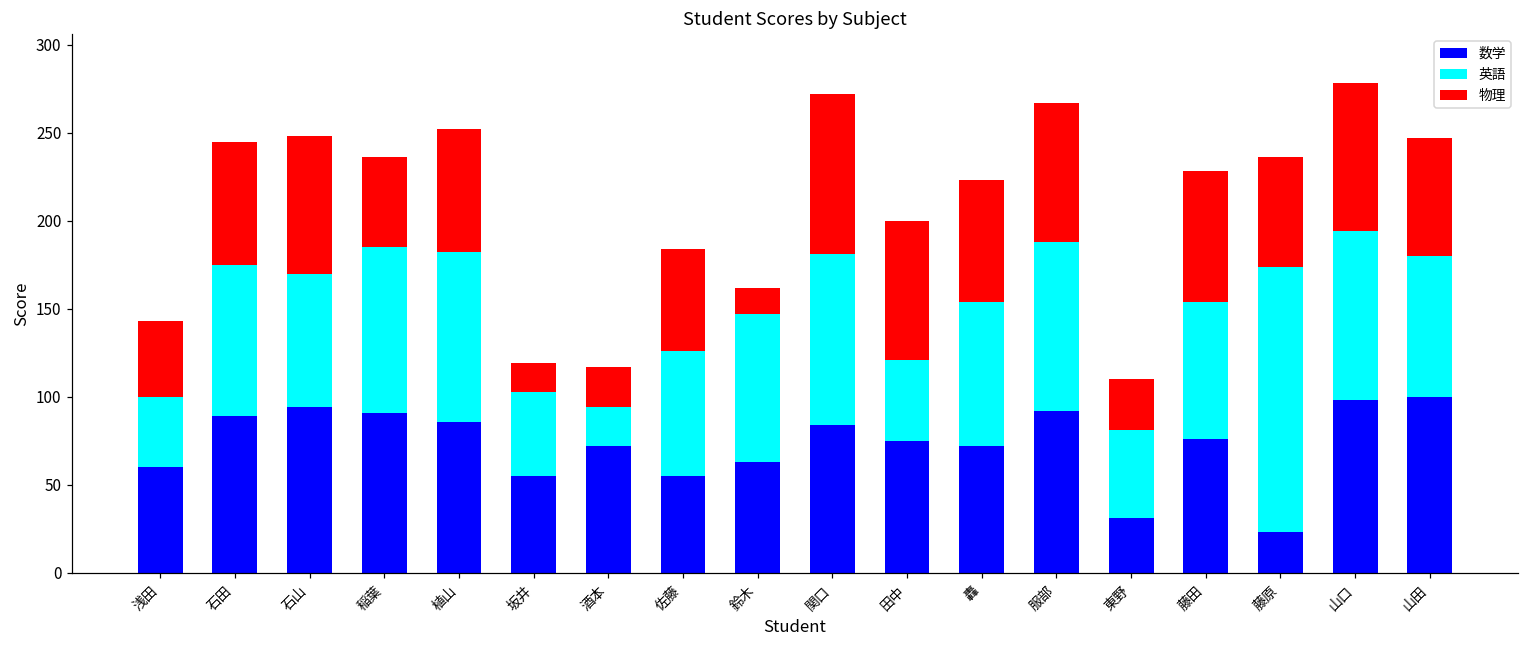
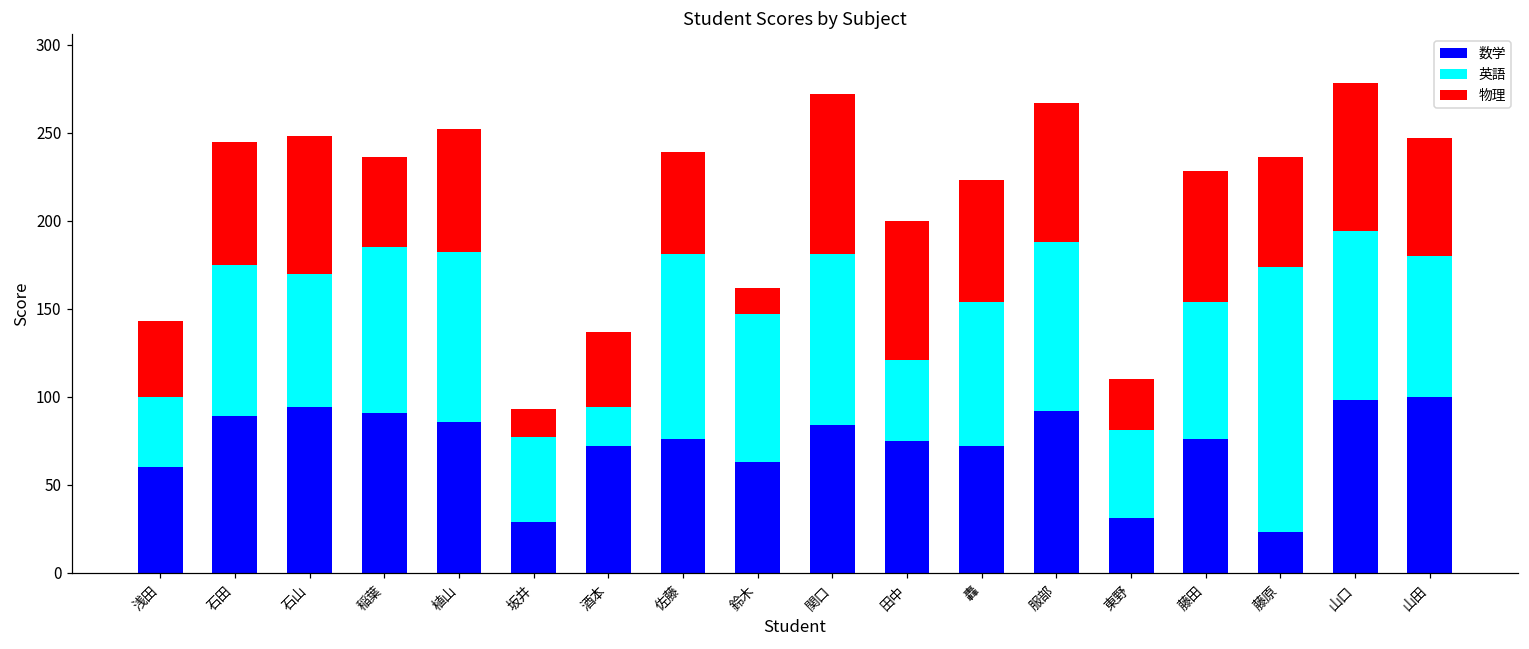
  {
    "数学": {
      "浅田": 60,
      "石田": 89,
      "石山": 94,
      "稲葉": 91,
      "植山": 86,
-     "坂井": 55,
+     "坂井": 29,
      "酒本": 72,
-     "佐藤": 55,
+     "佐藤": 76,
      "鈴木": 63,
      "関口": 84,
      "田中": 75,
      "轟": 72,
      "服部": 92,
      "東野": 31,
      "藤田": 76,
      "藤原": 23,
      "山口": 98,
      "山田": 100
    },
    "英語": {
      "浅田": 40,
      "石田": 86,
      "石山": 76,
      "稲葉": 94,
      "植山": 96,
      "坂井": 48,
      "酒本": 22,
-     "佐藤": 71,
+     "佐藤": 105,
      "鈴木": 84,
      "関口": 97,
      "田中": 46,
      "轟": 82,
      "服部": 96,
      "東野": 50,
      "藤田": 78,
      "藤原": 151,
      "山口": 96,
      "山田": 80
    },
    "物理": {
      "浅田": 43,
      "石田": 70,
      "石山": 78,
      "稲葉": 51,
      "植山": 70,
      "坂井": 16,
-     "酒本": 23,
+     "酒本": 43,
      "佐藤": 58,
      "鈴木": 15,
      "関口": 91,
      "田中": 79,
      "轟": 69,
      "服部": 79,
      "東野": 29,
      "藤田": 74,
      "藤原": 62,
      "山口": 84,
      "山田": 67
    }
  }
